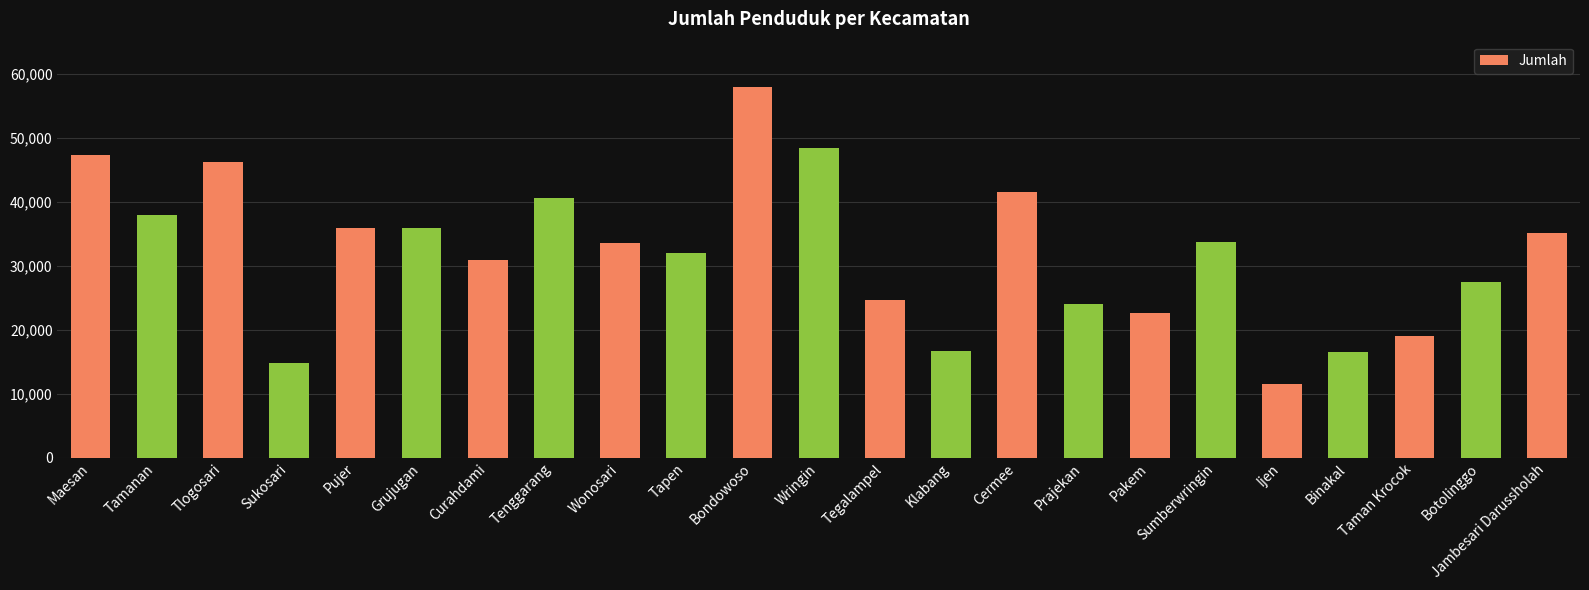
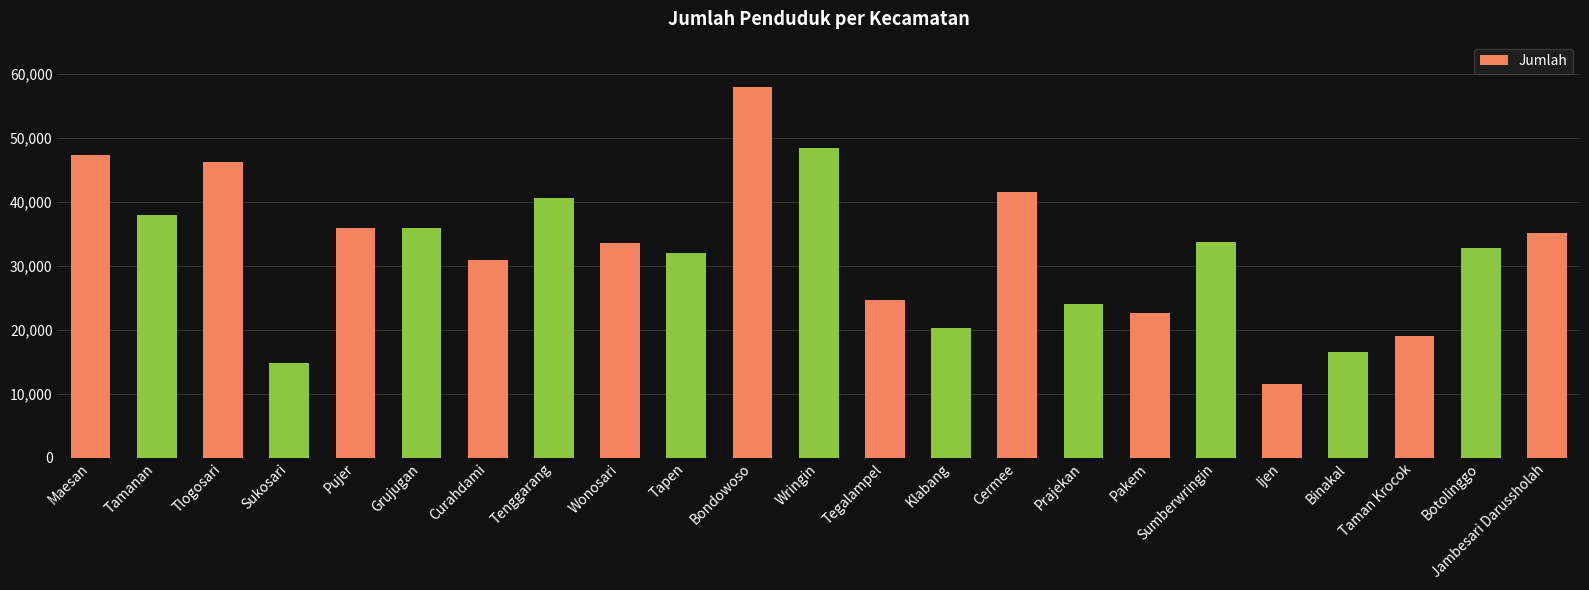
  {
    "Maesan": "47,000",
    "Tamanan": "38,000",
    "Tlogosari": "46,000",
    "Sukosari": "15,000",
    "Pujer": "36,000",
    "Grujugan": "36,000",
    "Curahdami": "31,000",
    "Tenggarang": "41,000",
    "Wonosari": "34,000",
    "Tapen": "32,000",
    "Bondowoso": "58,000",
    "Wringin": "48,000",
    "Tegalampel": "25,000",
-   "Klabang": "17,000",
+   "Klabang": "20,000",
    "Cermee": "41,000",
    "Prajekan": "24,000",
    "Pakem": "23,000",
    "Sumberwringin": "34,000",
    "Ijen": "12,000",
    "Binakal": "16,000",
    "Taman Krocok": "19,000",
-   "Botolinggo": "27,000",
+   "Botolinggo": "33,000",
    "Jambesari Darussholah": "35,000"
  }
